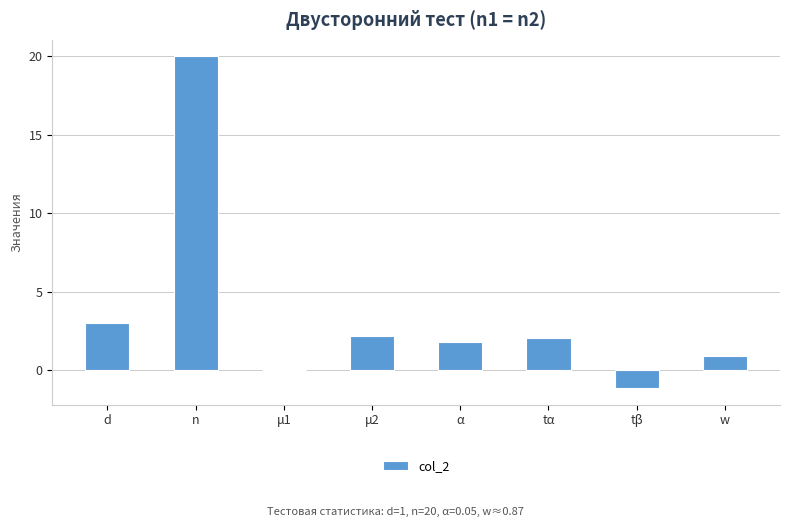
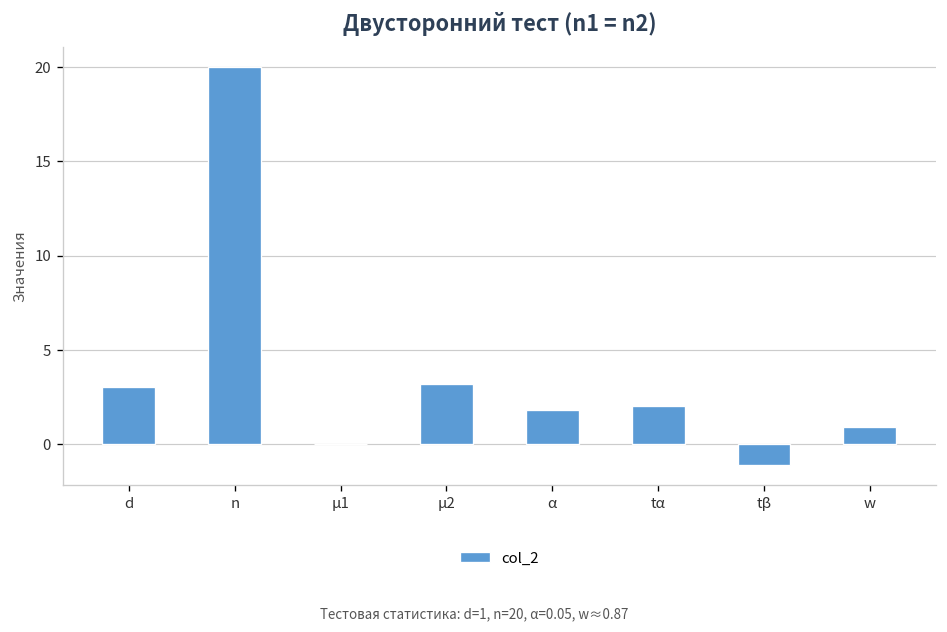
  {
    "d": 3.0,
    "n": 20.0,
    "μ1": 0.0,
-   "μ2": 2.2,
+   "μ2": 3.2,
    "α": 1.8,
    "tα": 2.0,
    "tβ": -1.1,
    "w": 0.9
  }
